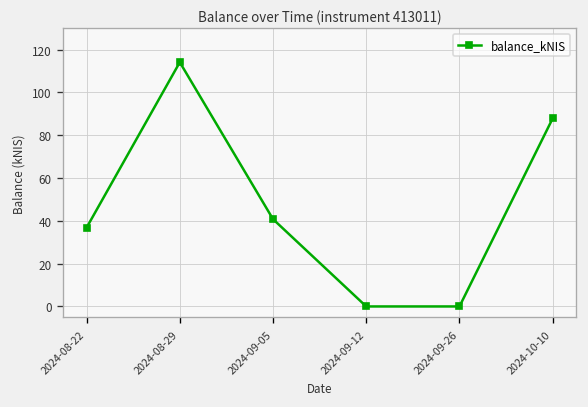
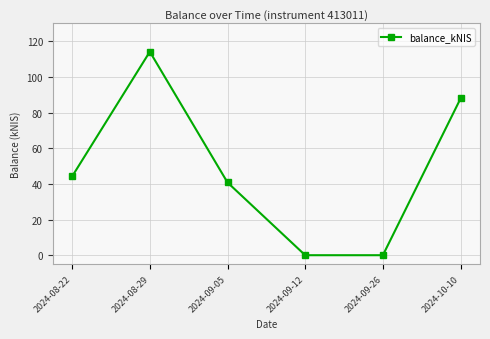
  {
-   "2024-08-22": 37,
+   "2024-08-22": 44,
    "2024-08-29": 114,
    "2024-09-05": 41,
    "2024-09-12": 0,
    "2024-09-26": 0,
    "2024-10-10": 88
  }
